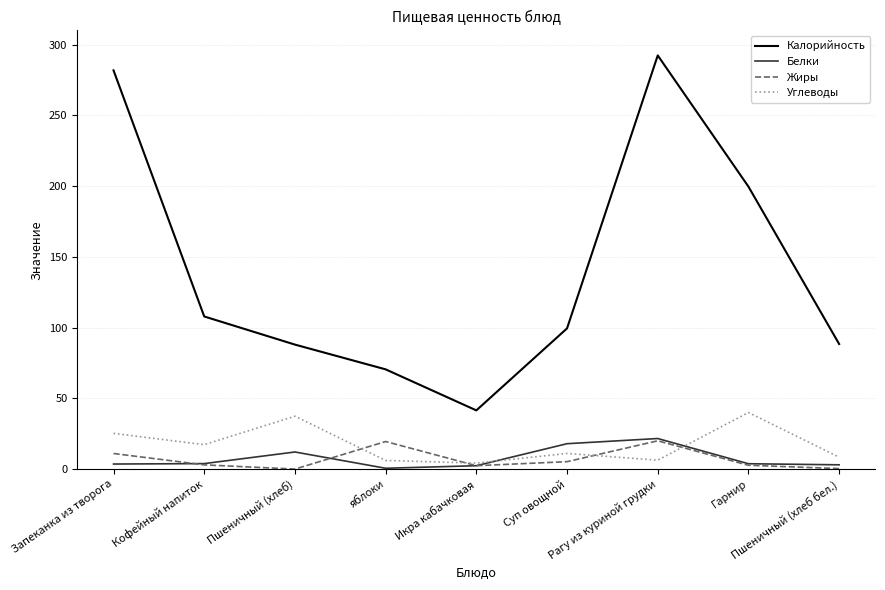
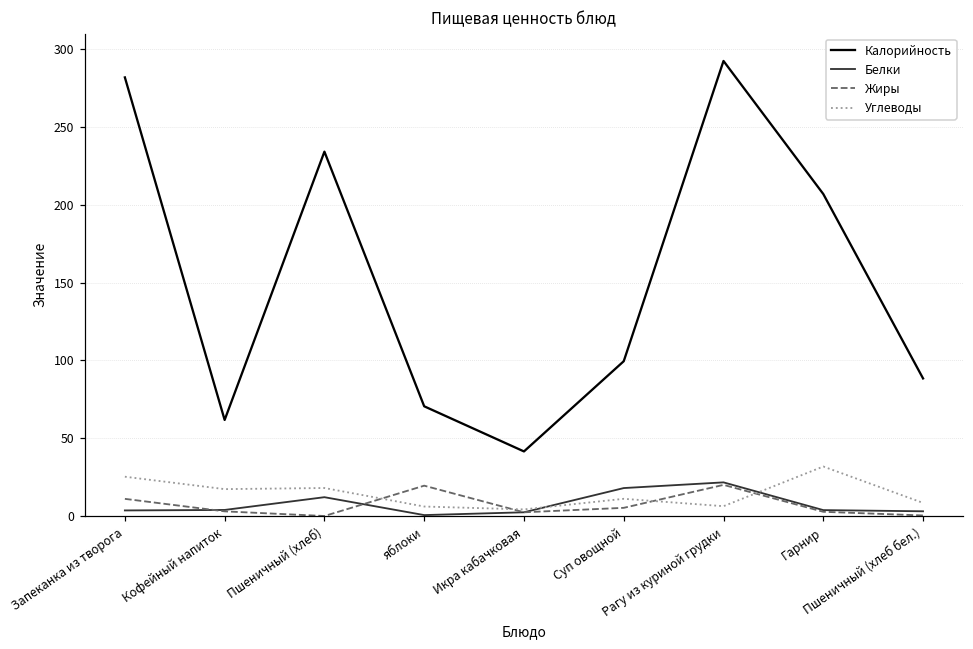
  {
    "Калорийность": {
      "Запеканка из творога": 282,
-     "Кофейный напиток": 108,
-     "Пшеничный (хлеб)": 88,
+     "Кофейный напиток": 62,
+     "Пшеничный (хлеб)": 234,
      "яблоки": 71,
      "Икра кабачковая": 42,
      "Суп овощной": 99,
      "Рагу из куриной грудки": 292,
-     "Гарнир": 200,
+     "Гарнир": 207,
      "Пшеничный (хлеб бел.)": 88
    },
    "Белки": {
      "Запеканка из творога": 4,
      "Пшеничный (хлеб)": 12,
      "яблоки": 1,
      "Суп овощной": 18,
      "Пшеничный (хлеб бел.)": 3
    },
    "Жиры": {
      "Запеканка из творога": 11,
      "Пшеничный (хлеб)": 0,
      "яблоки": 20,
      "Суп овощной": 5,
      "Пшеничный (хлеб бел.)": 0
    },
    "Углеводы": {
      "Запеканка из творога": 25,
      "Кофейный напиток": 17,
-     "Пшеничный (хлеб)": 37,
+     "Пшеничный (хлеб)": 18,
      "яблоки": 6,
      "Икра кабачковая": 4,
      "Суп овощной": 11,
      "Рагу из куриной грудки": 6,
-     "Гарнир": 40,
+     "Гарнир": 32,
      "Пшеничный (хлеб бел.)": 8
    }
  }
